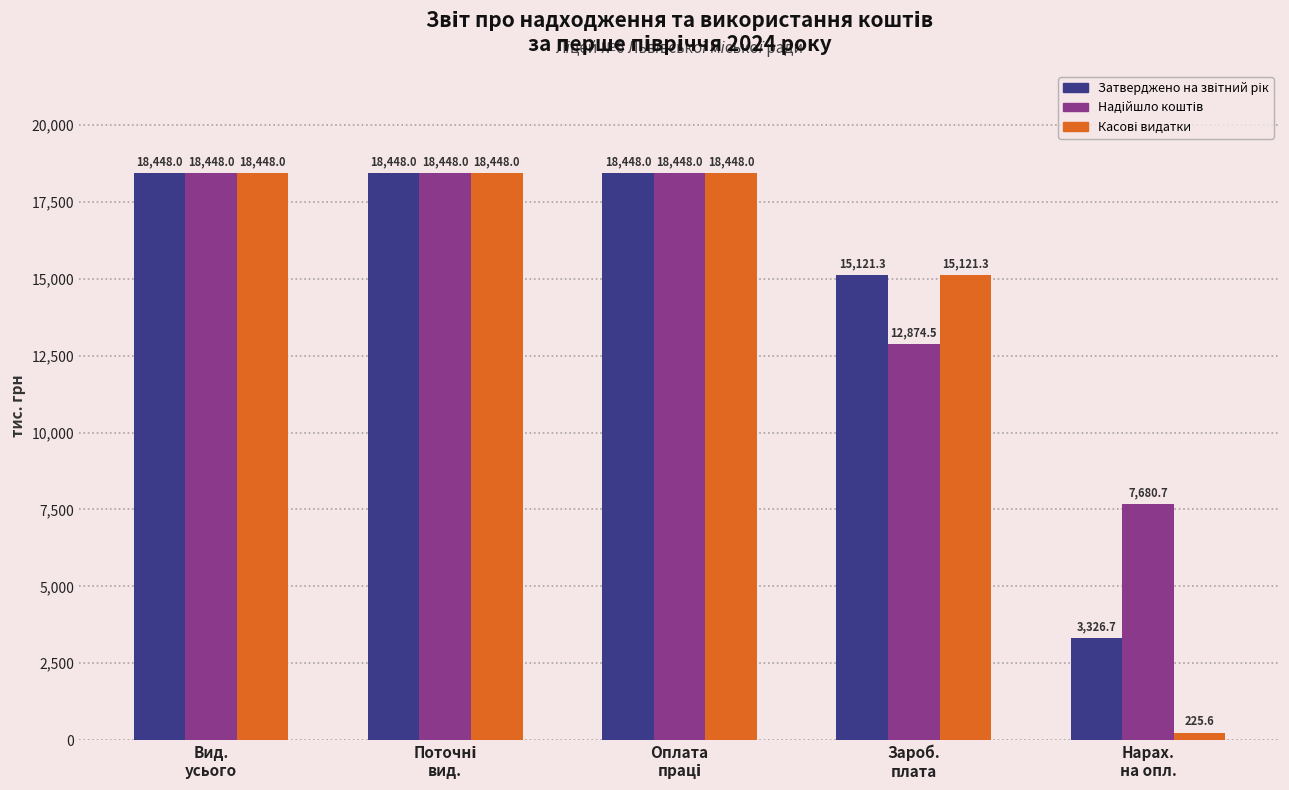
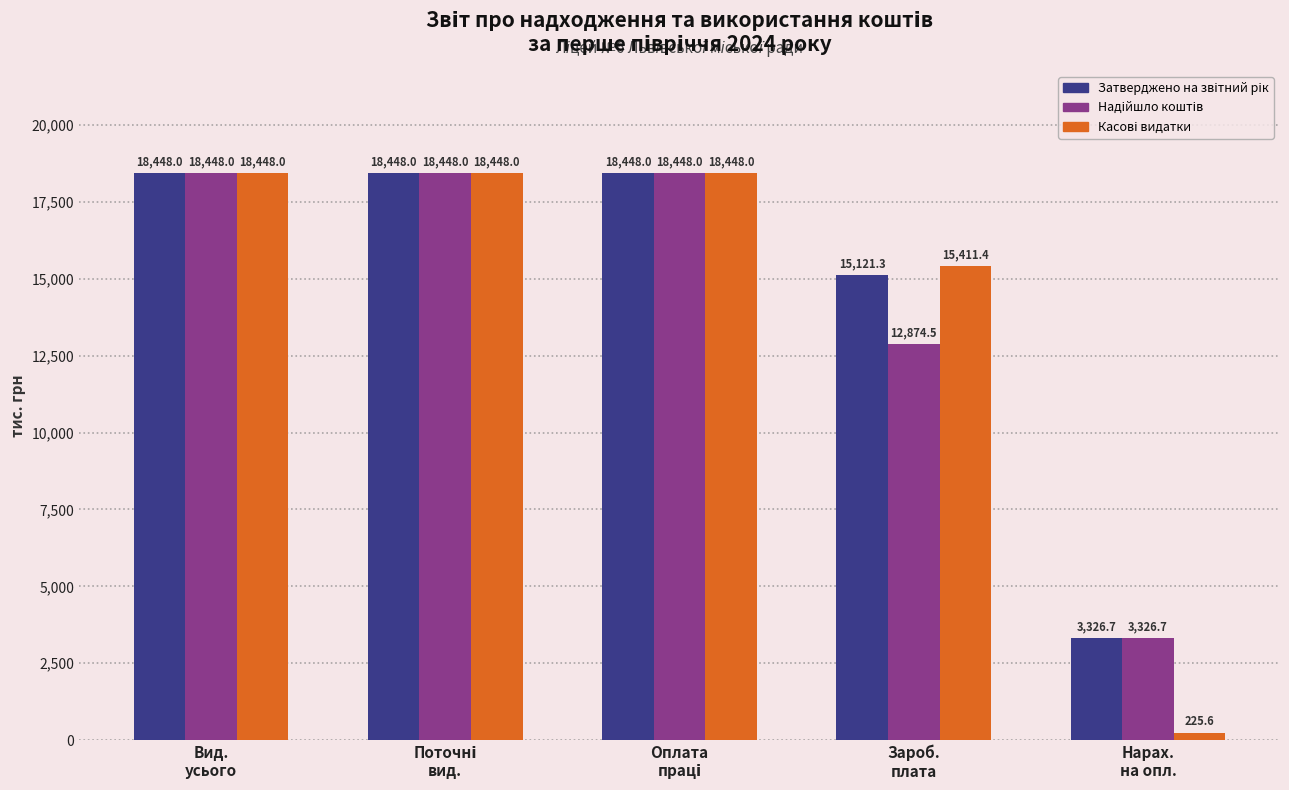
  {
    "Затверджено на звітний рік": {
      "Вид. усього": "18,448.0",
      "Поточні вид.": "18,448.0",
      "Оплата праці": "18,448.0",
      "Зароб. плата": "15,121.3",
      "Нарах. на опл.": "3,326.7"
    },
    "Надійшло коштів": {
      "Вид. усього": "18,448.0",
      "Поточні вид.": "18,448.0",
      "Оплата праці": "18,448.0",
      "Зароб. плата": "12,874.5",
-     "Нарах. на опл.": "7,680.7"
+     "Нарах. на опл.": "3,326.7"
    },
    "Касові видатки": {
      "Вид. усього": "18,448.0",
      "Поточні вид.": "18,448.0",
      "Оплата праці": "18,448.0",
-     "Зароб. плата": "15,121.3",
+     "Зароб. плата": "15,411.4",
      "Нарах. на опл.": "225.6"
    }
  }
